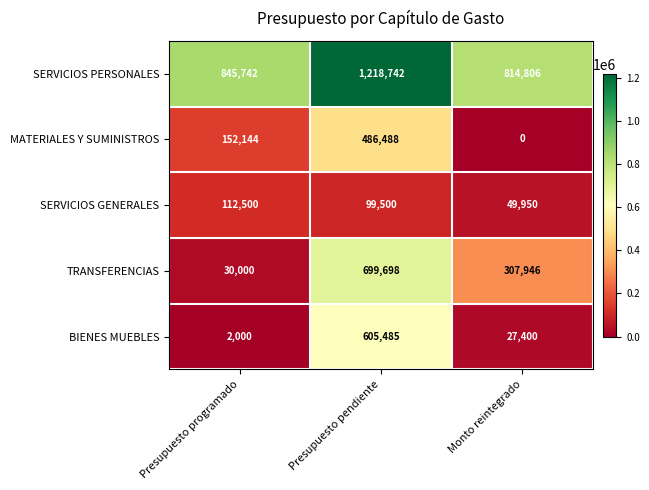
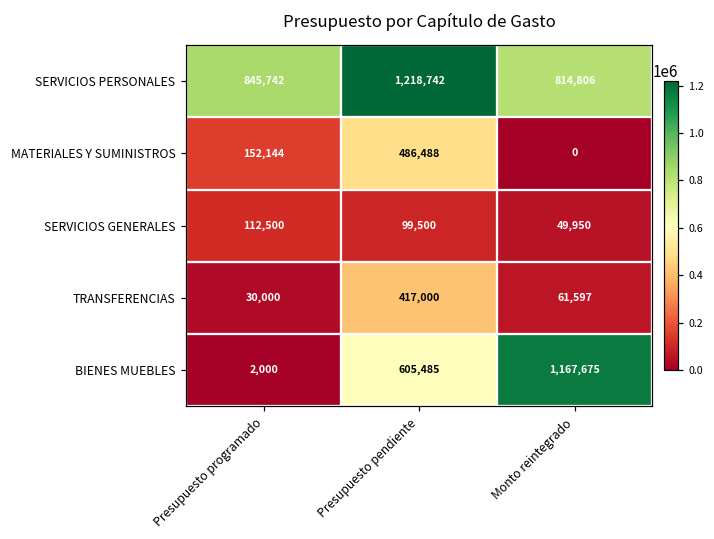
  {
    "SERVICIOS PERSONALES": {
      "Presupuesto programado": "845,742",
      "Presupuesto pendiente": "1,218,742",
      "Monto reintegrado": "814,806"
    },
    "MATERIALES Y SUMINISTROS": {
      "Presupuesto programado": "152,144",
      "Presupuesto pendiente": "486,488",
      "Monto reintegrado": "0"
    },
    "SERVICIOS GENERALES": {
      "Presupuesto programado": "112,500",
      "Presupuesto pendiente": "99,500",
      "Monto reintegrado": "49,950"
    },
    "TRANSFERENCIAS": {
      "Presupuesto programado": "30,000",
-     "Presupuesto pendiente": "699,698",
-     "Monto reintegrado": "307,946"
+     "Presupuesto pendiente": "417,000",
+     "Monto reintegrado": "61,597"
    },
    "BIENES MUEBLES": {
      "Presupuesto programado": "2,000",
      "Presupuesto pendiente": "605,485",
-     "Monto reintegrado": "27,400"
+     "Monto reintegrado": "1,167,675"
    }
  }
